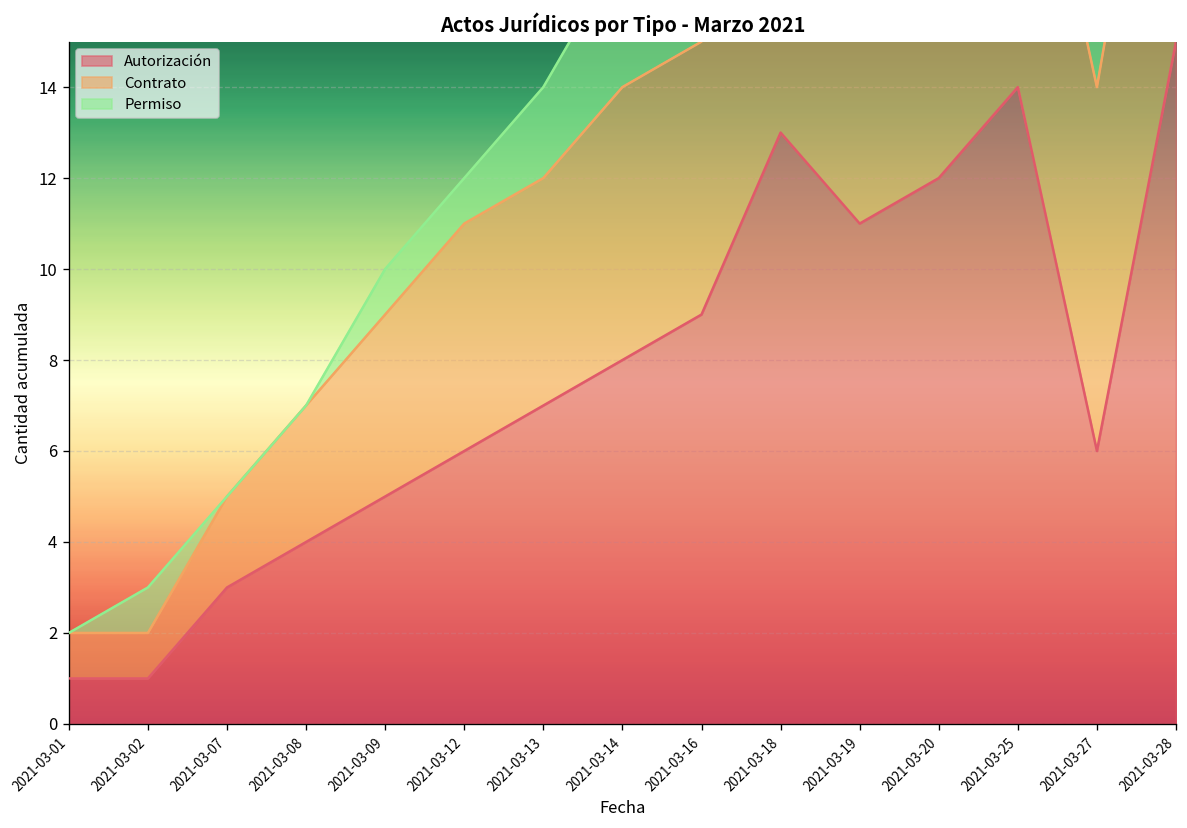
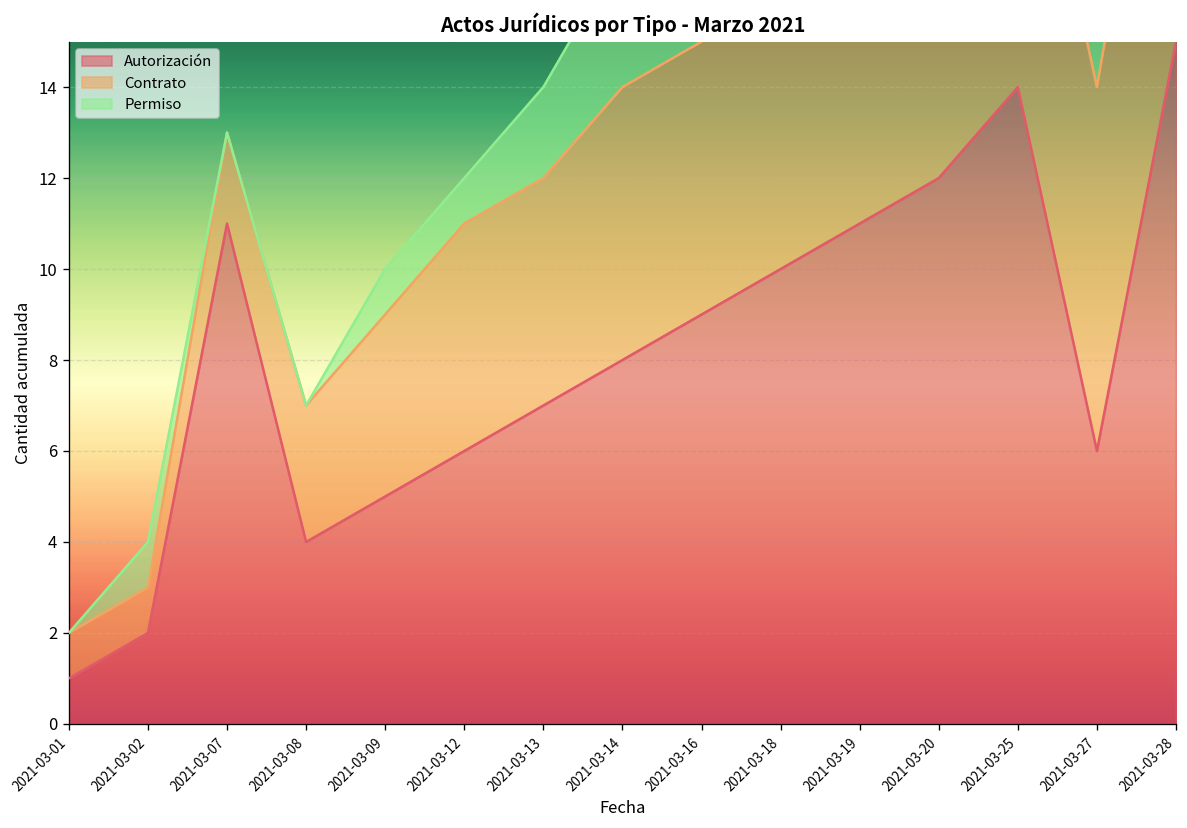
  {
    "Autorización": {
      "2021-03-01": 1,
-     "2021-03-02": 1,
-     "2021-03-07": 3,
+     "2021-03-02": 2,
+     "2021-03-07": 11,
      "2021-03-08": 4,
      "2021-03-09": 5,
      "2021-03-12": 6,
      "2021-03-13": 7,
      "2021-03-14": 8,
      "2021-03-16": 9,
-     "2021-03-18": 13,
+     "2021-03-18": 10,
      "2021-03-19": 11,
      "2021-03-20": 12,
      "2021-03-25": 14,
      "2021-03-27": 6,
      "2021-03-28": 15
    },
    "Contrato": {
      "2021-03-02": 1,
      "2021-03-09": 4,
      "2021-03-12": 5,
      "2021-03-13": 5,
      "2021-03-14": 6,
      "2021-03-16": 6,
      "2021-03-27": 8
    },
    "Permiso": {
      "2021-03-02": 1,
      "2021-03-09": 1,
      "2021-03-12": 1,
      "2021-03-13": 2
    }
  }
